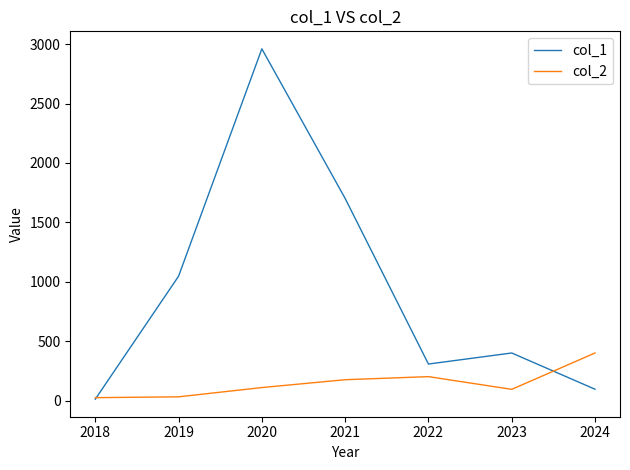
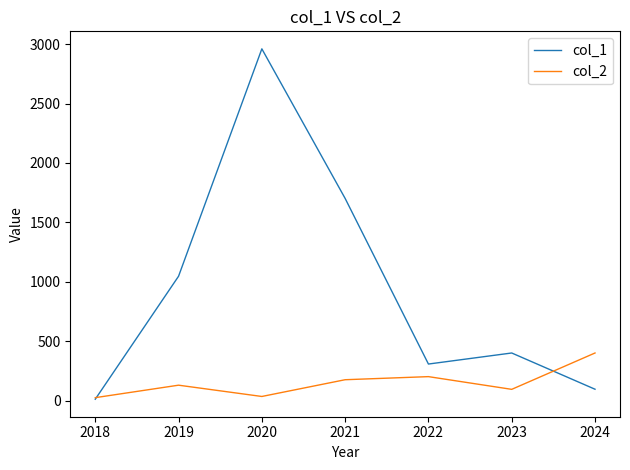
  {
    "col_1": {
      "2019": 1050,
      "2020": 2960,
      "2021": 1700,
      "2022": 310,
      "2023": 400,
      "2024": 100
    },
    "col_2": {
-     "2019": 30,
-     "2020": 110,
+     "2019": 130,
+     "2020": 30,
      "2021": 180,
      "2022": 200,
      "2023": 90,
      "2024": 400
    }
  }
